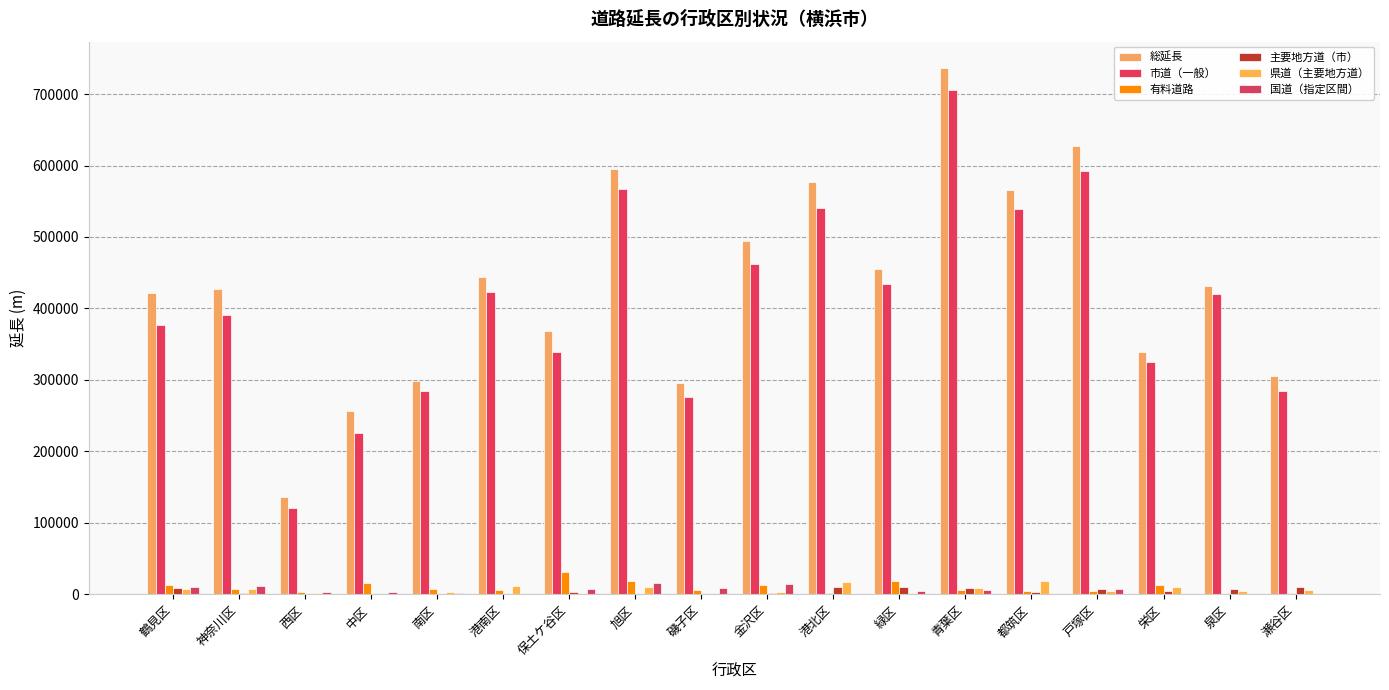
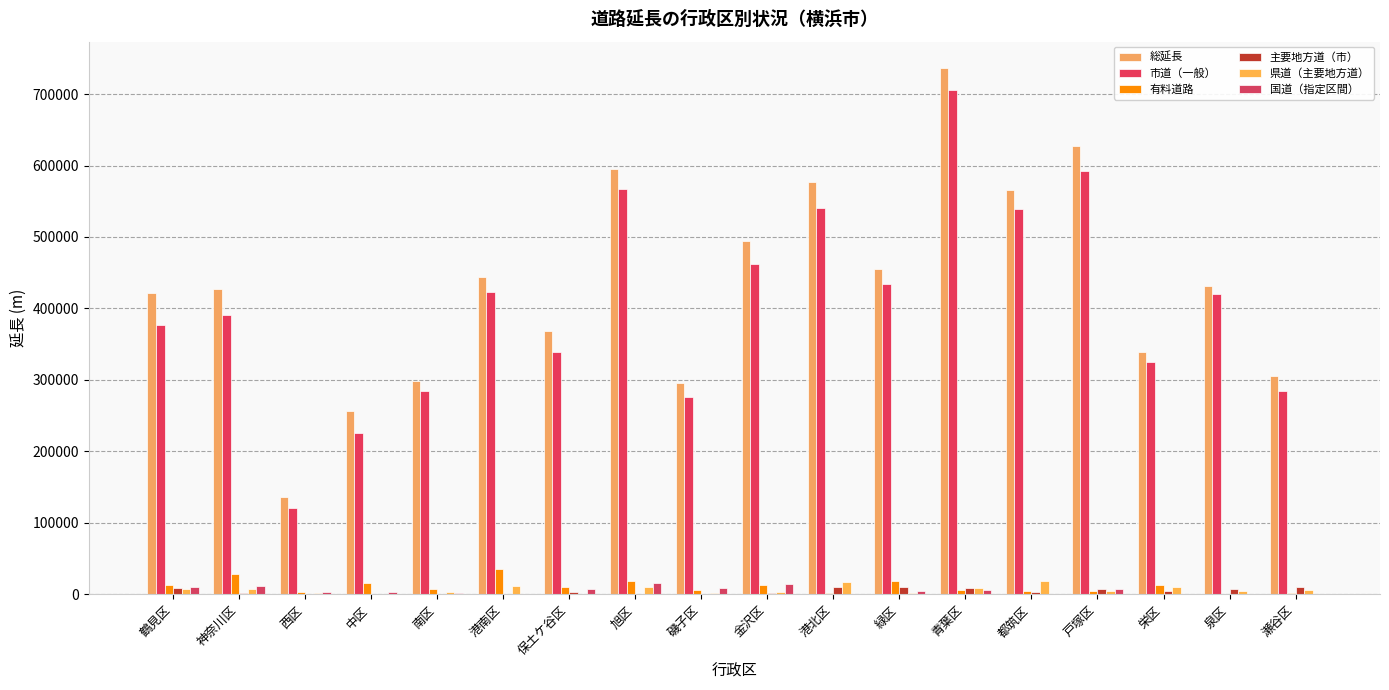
  {
    "有料道路": {
      "鶴見区": 10000,
-     "神奈川区": 10000,
+     "神奈川区": 30000,
      "西区": 0,
      "中区": 20000,
      "南区": 10000,
-     "港南区": 10000,
-     "保土ケ谷区": 30000,
+     "港南区": 40000,
+     "保土ケ谷区": 10000,
      "旭区": 20000,
      "磯子区": 10000,
      "金沢区": 10000,
      "緑区": 20000,
      "青葉区": 10000,
      "都筑区": 10000,
      "戸塚区": 0,
      "栄区": 10000,
      "泉区": 0
    }
  }
